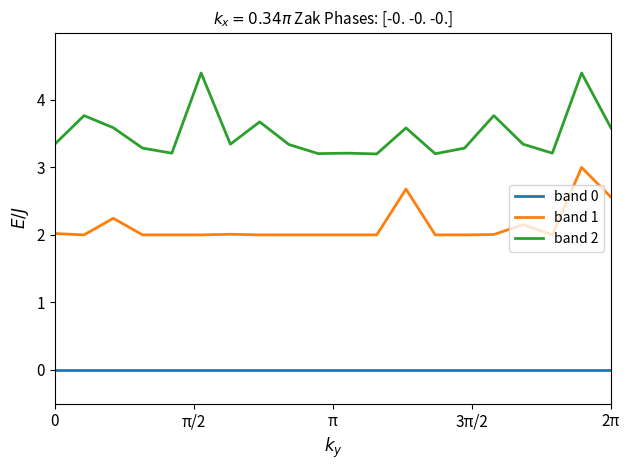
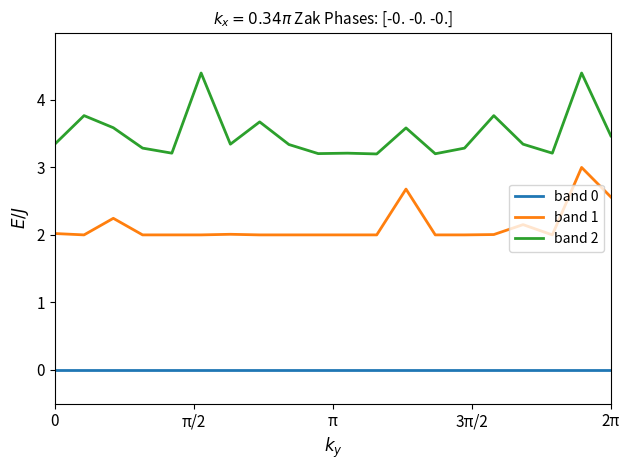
  {
    "band 0": {
      "0": 0.0,
      "2π": 0.0
    },
    "band 1": {
      "0": 2.0,
      "2π": 2.6
    },
    "band 2": {
      "0": 3.3,
-     "2π": 3.6
+     "2π": 3.5
    }
  }
